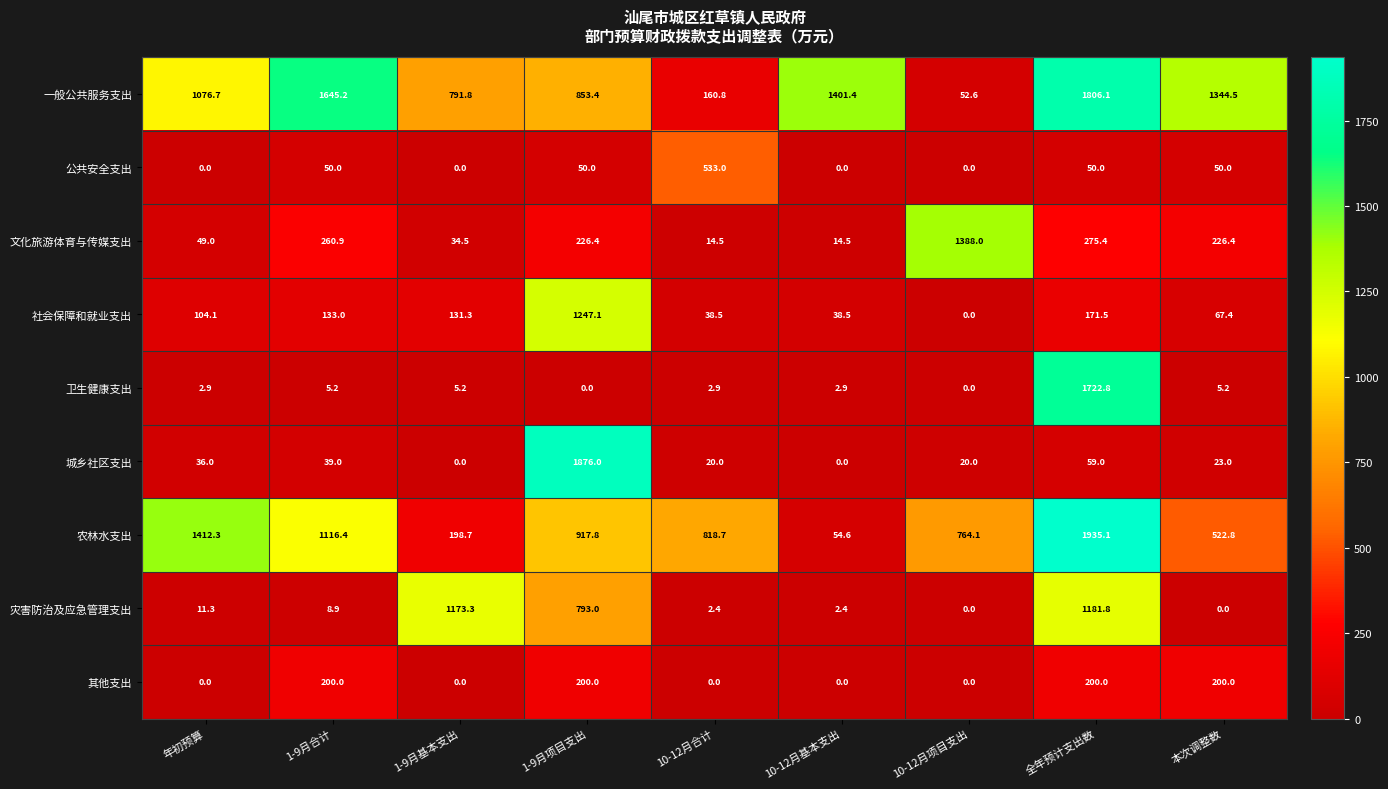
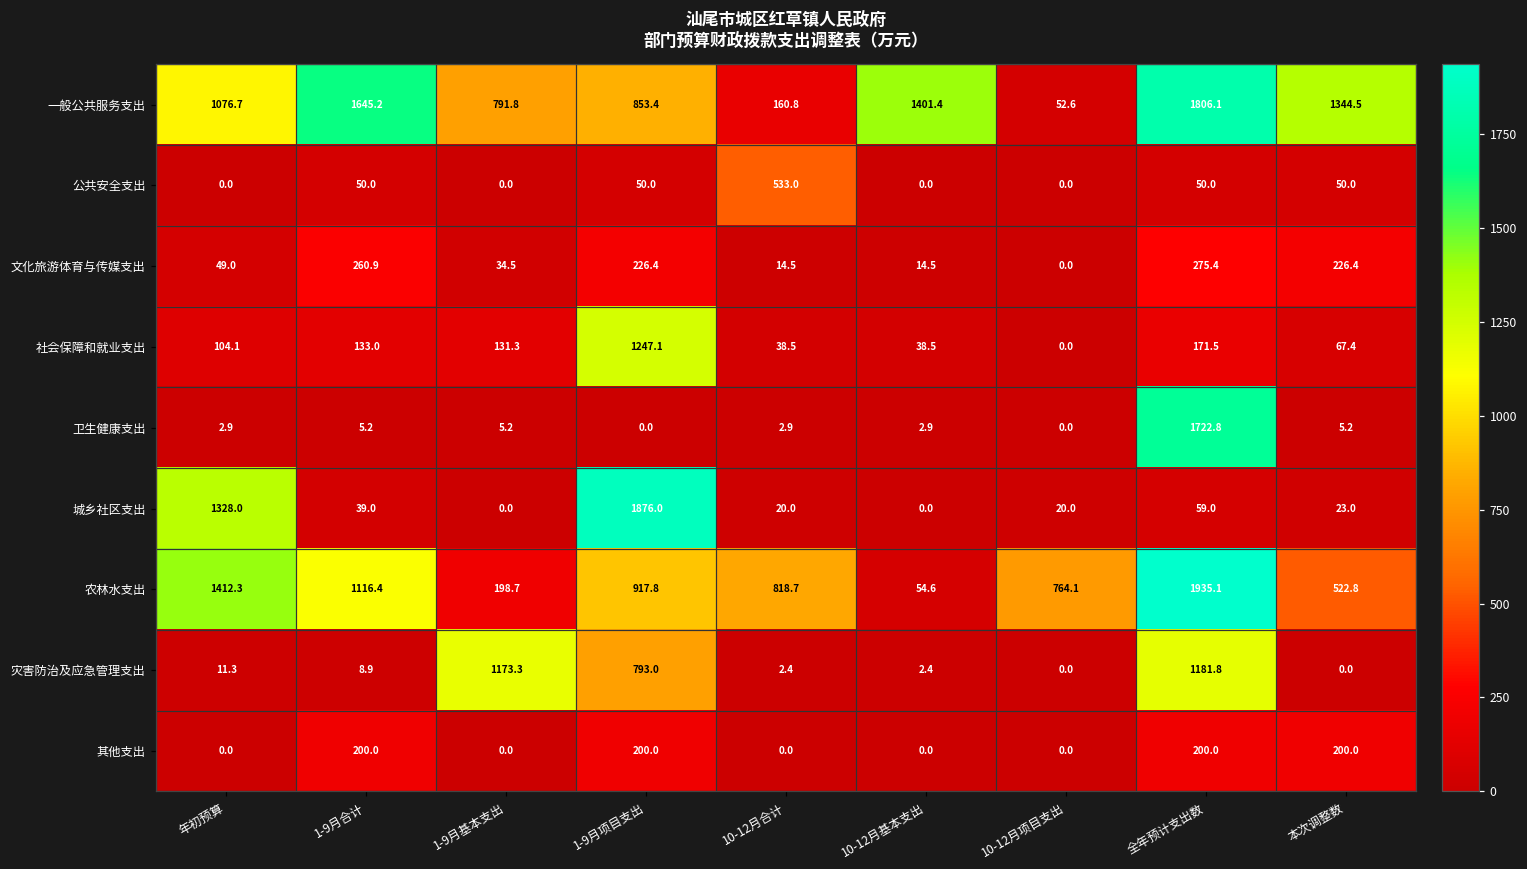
  {
    "一般公共服务支出": {
      "年初预算": 1076.7,
      "1-9月合计": 1645.2,
      "1-9月基本支出": 791.8,
      "1-9月项目支出": 853.4,
      "10-12月合计": 160.8,
      "10-12月基本支出": 1401.4,
      "10-12月项目支出": 52.6,
      "全年预计支出数": 1806.1,
      "本次调整数": 1344.5
    },
    "公共安全支出": {
      "年初预算": 0.0,
      "1-9月合计": 50.0,
      "1-9月基本支出": 0.0,
      "1-9月项目支出": 50.0,
      "10-12月合计": 533.0,
      "10-12月基本支出": 0.0,
      "10-12月项目支出": 0.0,
      "全年预计支出数": 50.0,
      "本次调整数": 50.0
    },
    "文化旅游体育与传媒支出": {
      "年初预算": 49.0,
      "1-9月合计": 260.9,
      "1-9月基本支出": 34.5,
      "1-9月项目支出": 226.4,
      "10-12月合计": 14.5,
      "10-12月基本支出": 14.5,
-     "10-12月项目支出": 1388.0,
+     "10-12月项目支出": 0.0,
      "全年预计支出数": 275.4,
      "本次调整数": 226.4
    },
    "社会保障和就业支出": {
      "年初预算": 104.1,
      "1-9月合计": 133.0,
      "1-9月基本支出": 131.3,
      "1-9月项目支出": 1247.1,
      "10-12月合计": 38.5,
      "10-12月基本支出": 38.5,
      "10-12月项目支出": 0.0,
      "全年预计支出数": 171.5,
      "本次调整数": 67.4
    },
    "卫生健康支出": {
      "年初预算": 2.9,
      "1-9月合计": 5.2,
      "1-9月基本支出": 5.2,
      "1-9月项目支出": 0.0,
      "10-12月合计": 2.9,
      "10-12月基本支出": 2.9,
      "10-12月项目支出": 0.0,
      "全年预计支出数": 1722.8,
      "本次调整数": 5.2
    },
    "城乡社区支出": {
-     "年初预算": 36.0,
+     "年初预算": 1328.0,
      "1-9月合计": 39.0,
      "1-9月基本支出": 0.0,
      "1-9月项目支出": 1876.0,
      "10-12月合计": 20.0,
      "10-12月基本支出": 0.0,
      "10-12月项目支出": 20.0,
      "全年预计支出数": 59.0,
      "本次调整数": 23.0
    },
    "农林水支出": {
      "年初预算": 1412.3,
      "1-9月合计": 1116.4,
      "1-9月基本支出": 198.7,
      "1-9月项目支出": 917.8,
      "10-12月合计": 818.7,
      "10-12月基本支出": 54.6,
      "10-12月项目支出": 764.1,
      "全年预计支出数": 1935.1,
      "本次调整数": 522.8
    },
    "灾害防治及应急管理支出": {
      "年初预算": 11.3,
      "1-9月合计": 8.9,
      "1-9月基本支出": 1173.3,
      "1-9月项目支出": 793.0,
      "10-12月合计": 2.4,
      "10-12月基本支出": 2.4,
      "10-12月项目支出": 0.0,
      "全年预计支出数": 1181.8,
      "本次调整数": 0.0
    },
    "其他支出": {
      "年初预算": 0.0,
      "1-9月合计": 200.0,
      "1-9月基本支出": 0.0,
      "1-9月项目支出": 200.0,
      "10-12月合计": 0.0,
      "10-12月基本支出": 0.0,
      "10-12月项目支出": 0.0,
      "全年预计支出数": 200.0,
      "本次调整数": 200.0
    }
  }
